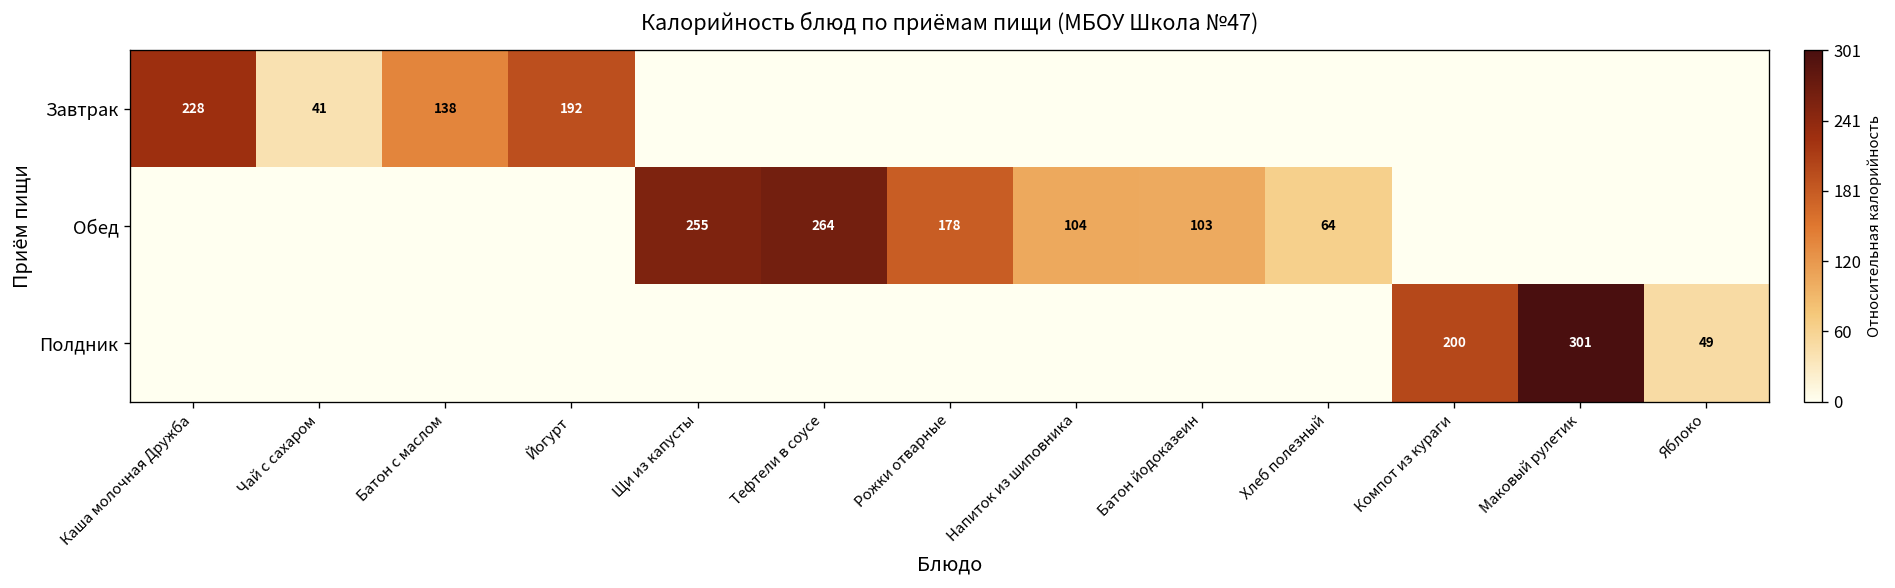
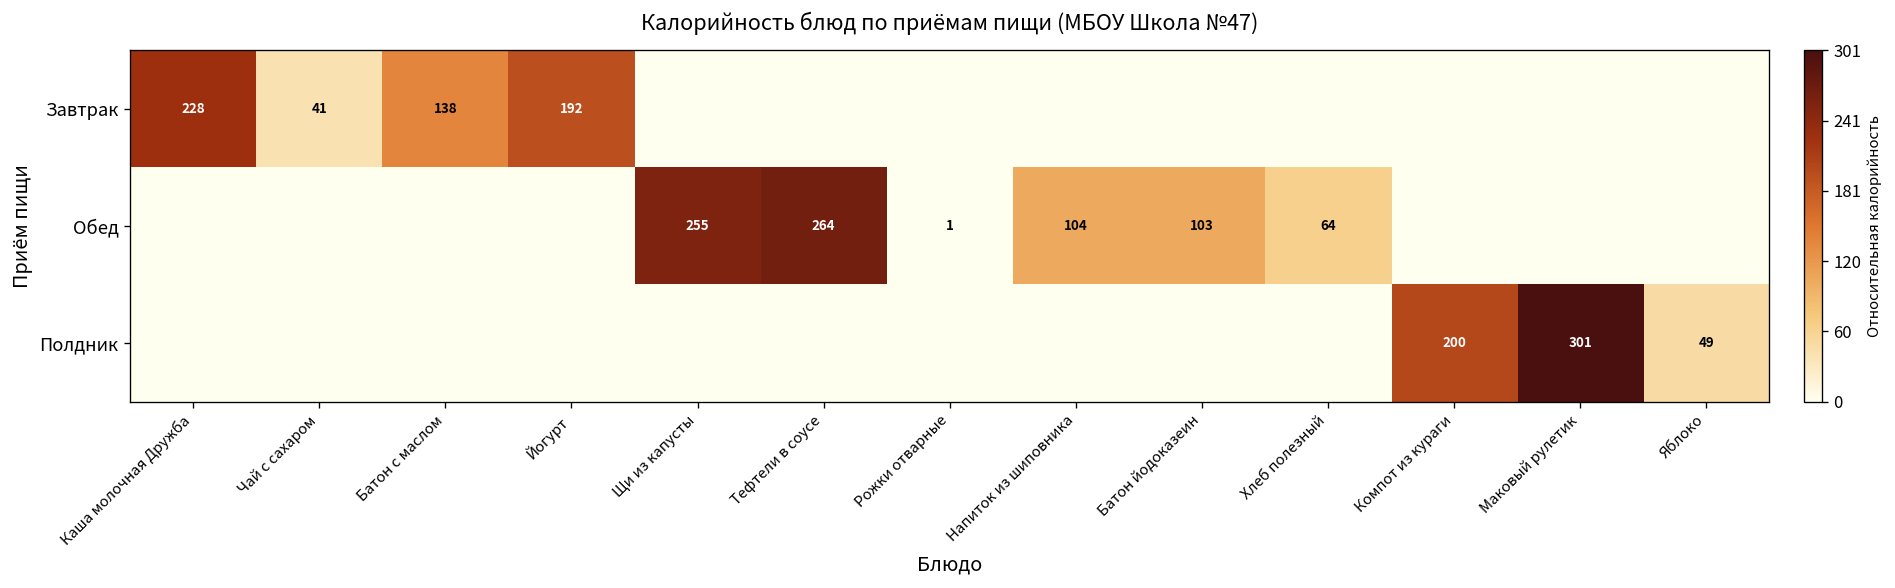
  {
    "Завтрак": {
      "Каша молочная Дружба": 228,
      "Чай с сахаром": 41,
      "Батон с маслом": 138,
      "Йогурт": 192
    },
    "Обед": {
      "Щи из капусты": 255,
      "Тефтели в соусе": 264,
-     "Рожки отварные": 178,
+     "Рожки отварные": 1,
      "Напиток из шиповника": 104,
      "Батон йодоказеин": 103,
      "Хлеб полезный": 64
    },
    "Полдник": {
      "Компот из кураги": 200,
      "Маковый рулетик": 301,
      "Яблоко": 49
    }
  }
